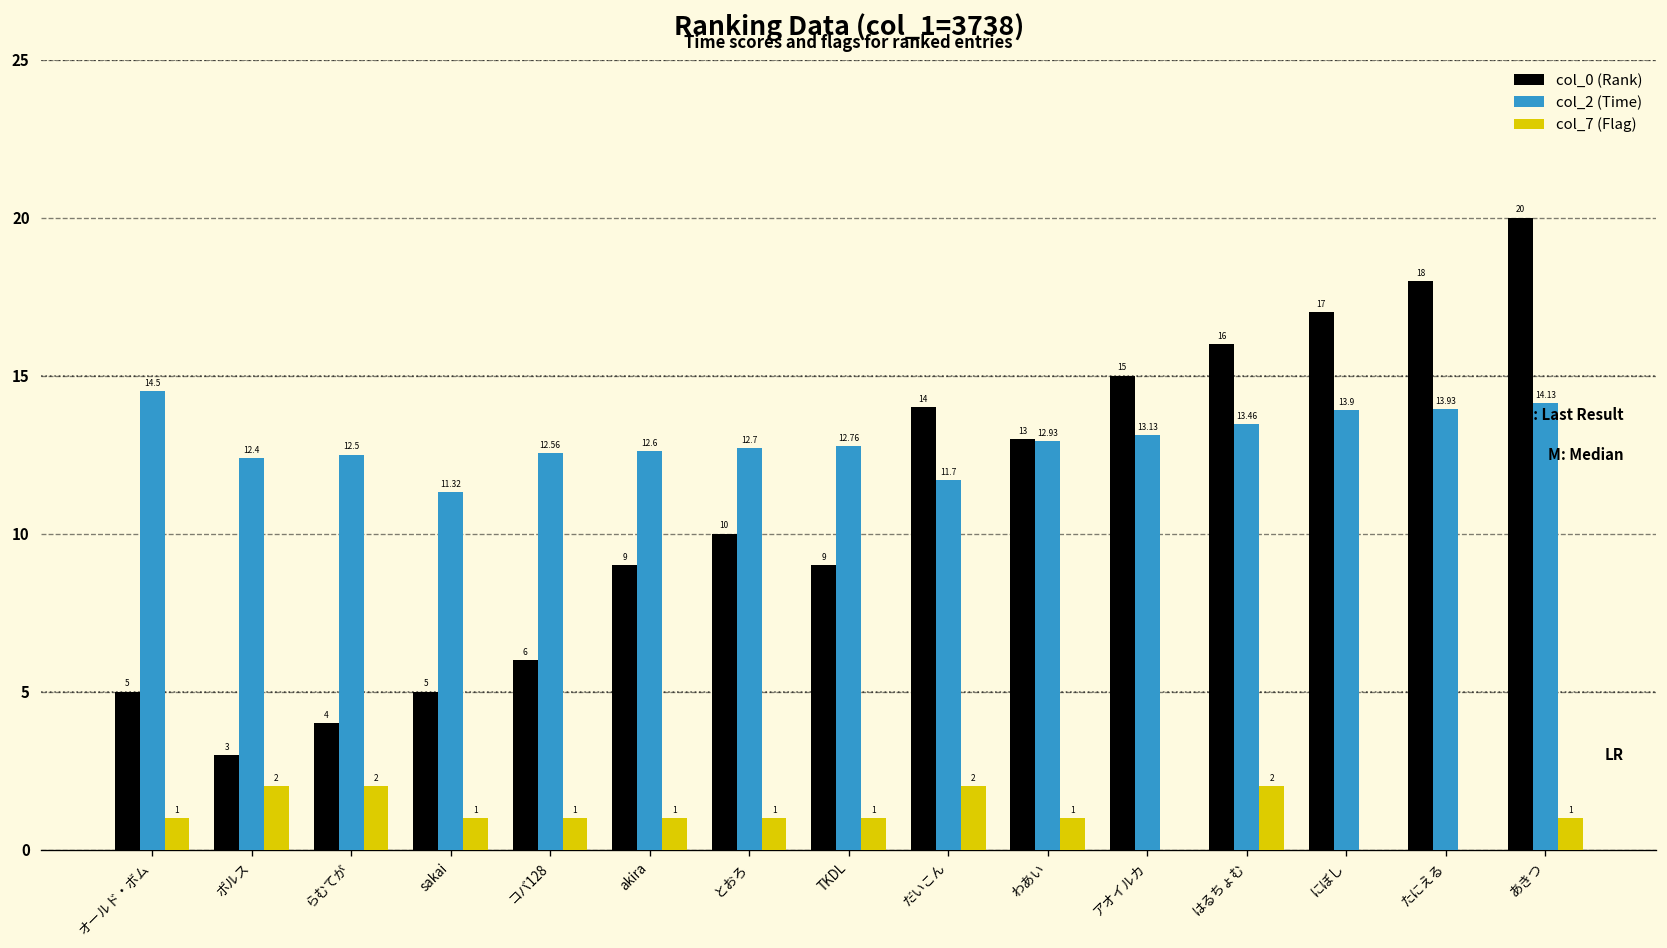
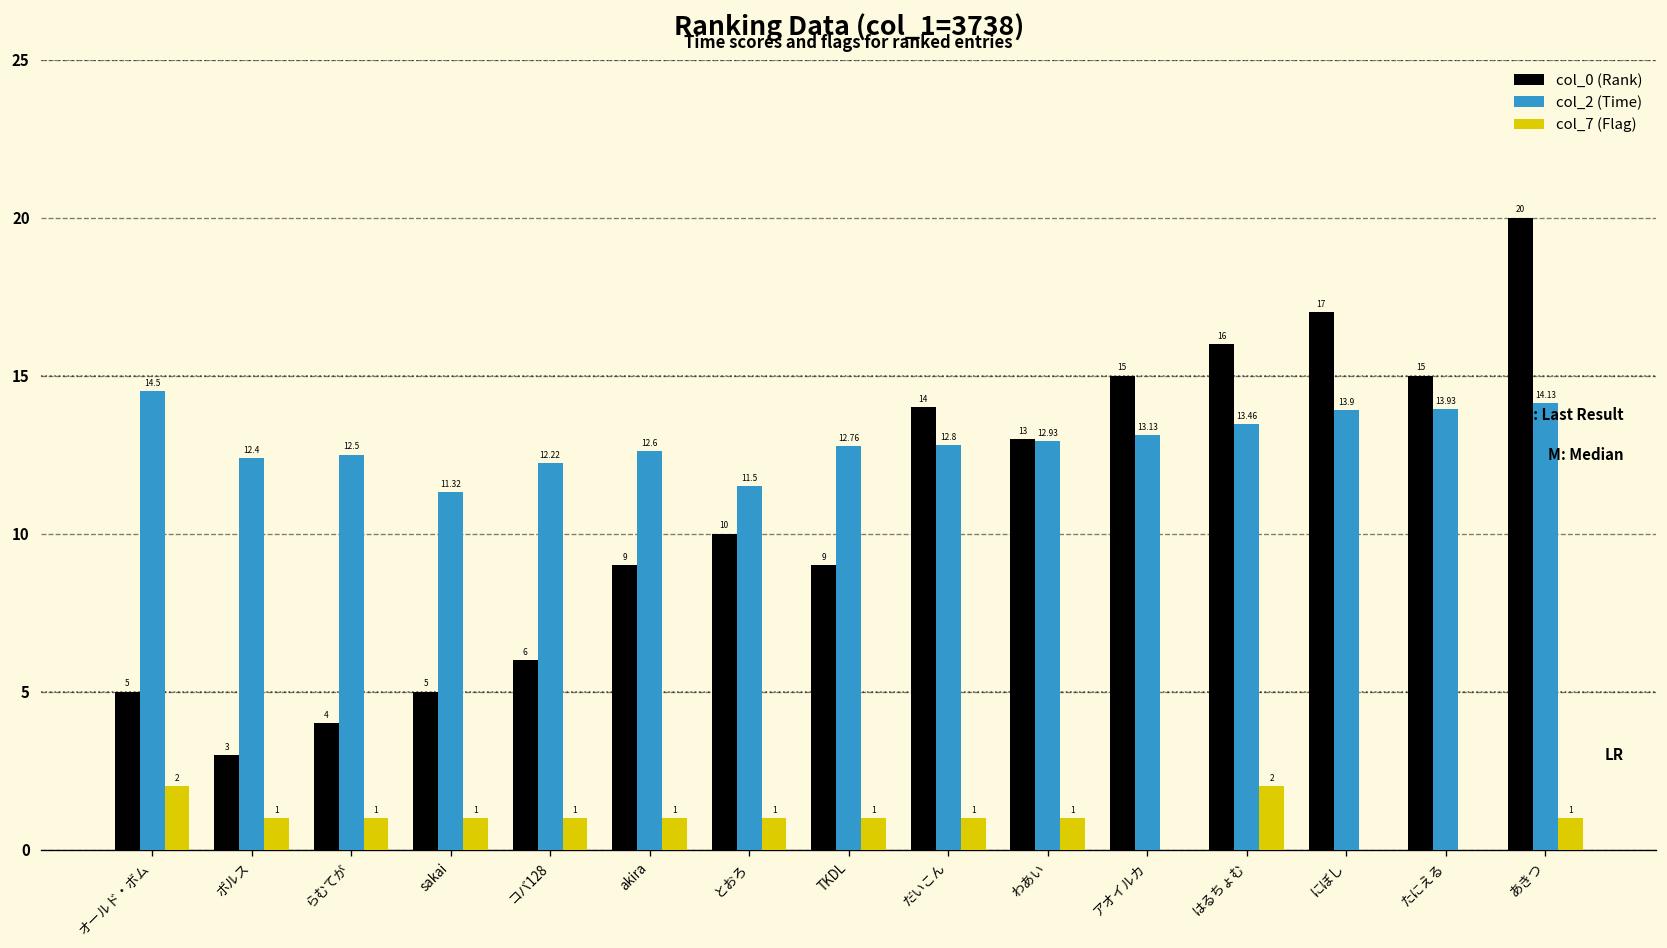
  {
    "col_0 (Rank)": {
      "オールド・ボム": 5,
      "ポルス": 3,
      "らむてが": 4,
      "sakai": 5,
      "コバ128": 6,
      "akira": 9,
      "とおろ": 10,
      "TKDL": 9,
      "だいこん": 14,
      "わあい": 13,
      "アオイルカ": 15,
      "はるちょむ": 16,
      "にぼし": 17,
-     "たにえる": 18,
+     "たにえる": 15,
      "あきつ": 20
    },
    "col_2 (Time)": {
      "オールド・ボム": 14.5,
      "ポルス": 12.4,
      "らむてが": 12.5,
      "sakai": 11.32,
-     "コバ128": 12.56,
+     "コバ128": 12.22,
      "akira": 12.6,
-     "とおろ": 12.7,
+     "とおろ": 11.5,
      "TKDL": 12.76,
-     "だいこん": 11.7,
+     "だいこん": 12.8,
      "わあい": 12.93,
      "アオイルカ": 13.13,
      "はるちょむ": 13.46,
      "にぼし": 13.9,
      "たにえる": 13.93,
      "あきつ": 14.13
    },
    "col_7 (Flag)": {
-     "オールド・ボム": 1,
-     "ポルス": 2,
-     "らむてが": 2,
+     "オールド・ボム": 2,
+     "ポルス": 1,
+     "らむてが": 1,
      "sakai": 1,
      "コバ128": 1,
      "akira": 1,
      "とおろ": 1,
      "TKDL": 1,
-     "だいこん": 2,
+     "だいこん": 1,
      "わあい": 1,
      "はるちょむ": 2,
      "あきつ": 1
    }
  }
